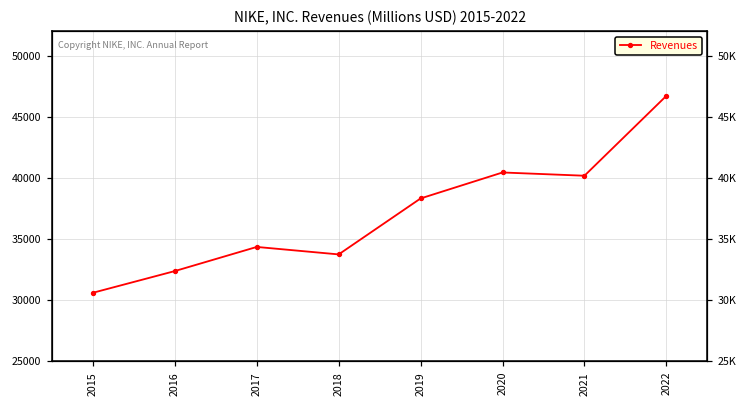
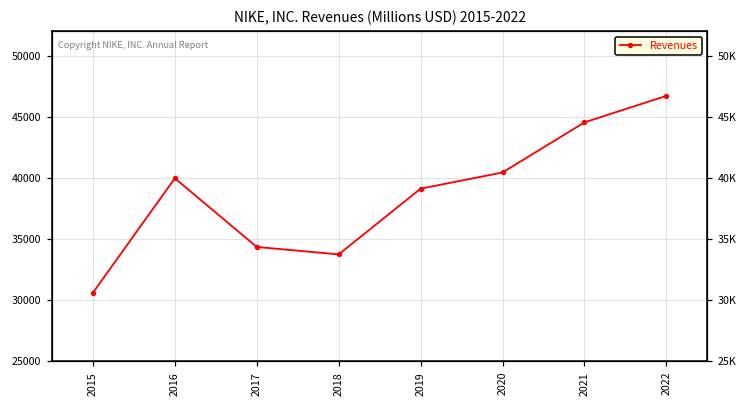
  {
    "2015": 30600,
-   "2016": 32400,
+   "2016": 40000,
    "2017": 34400,
    "2018": 33700,
-   "2019": 38300,
+   "2019": 39100,
    "2020": 40400,
-   "2021": 40200,
+   "2021": 44500,
    "2022": 46700
  }
